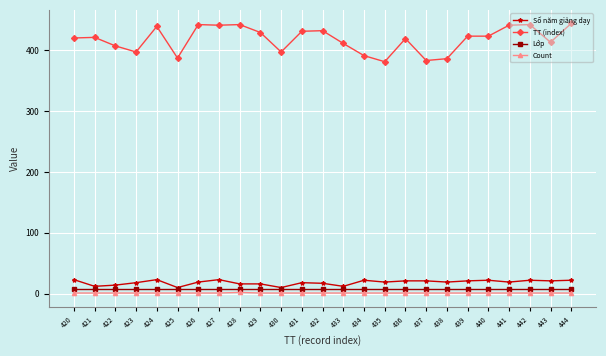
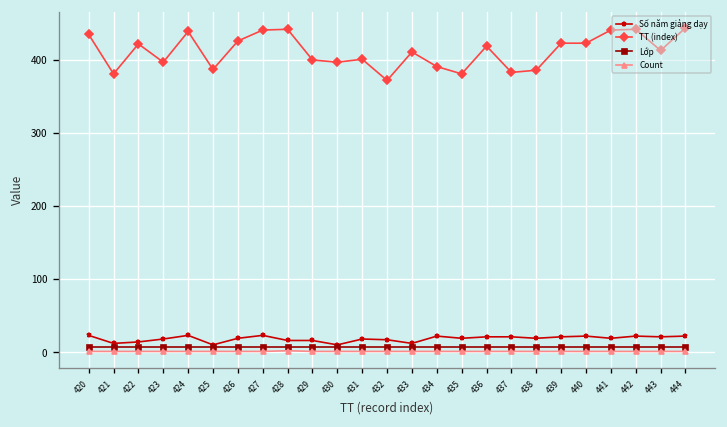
  {
    "TT (index)": {
-     "420": 420,
-     "421": 420,
-     "422": 410,
+     "420": 440,
+     "421": 380,
+     "422": 420,
      "423": 400,
      "424": 440,
      "425": 390,
-     "426": 440,
+     "426": 430,
      "427": 440,
      "428": 440,
-     "429": 430,
+     "429": 400,
      "430": 400,
-     "431": 430,
-     "432": 430,
+     "431": 400,
+     "432": 370,
      "433": 410,
      "434": 390,
      "435": 380,
      "436": 420,
      "437": 380,
      "438": 390,
      "439": 420,
      "440": 420,
      "441": 440
    },
    "Count": {
      "420": 0,
      "421": 0,
      "422": 0,
      "423": 0,
      "424": 0,
      "425": 0,
      "426": 0,
      "427": 0,
      "428": 0,
      "429": 0,
      "430": 0,
      "431": 0,
      "432": 0,
      "433": 0,
      "434": 0,
      "435": 0,
      "436": 0,
      "437": 0,
      "438": 0,
      "439": 0,
      "440": 0,
      "441": 0,
      "442": 0,
      "443": 0,
      "444": 0
    }
  }
